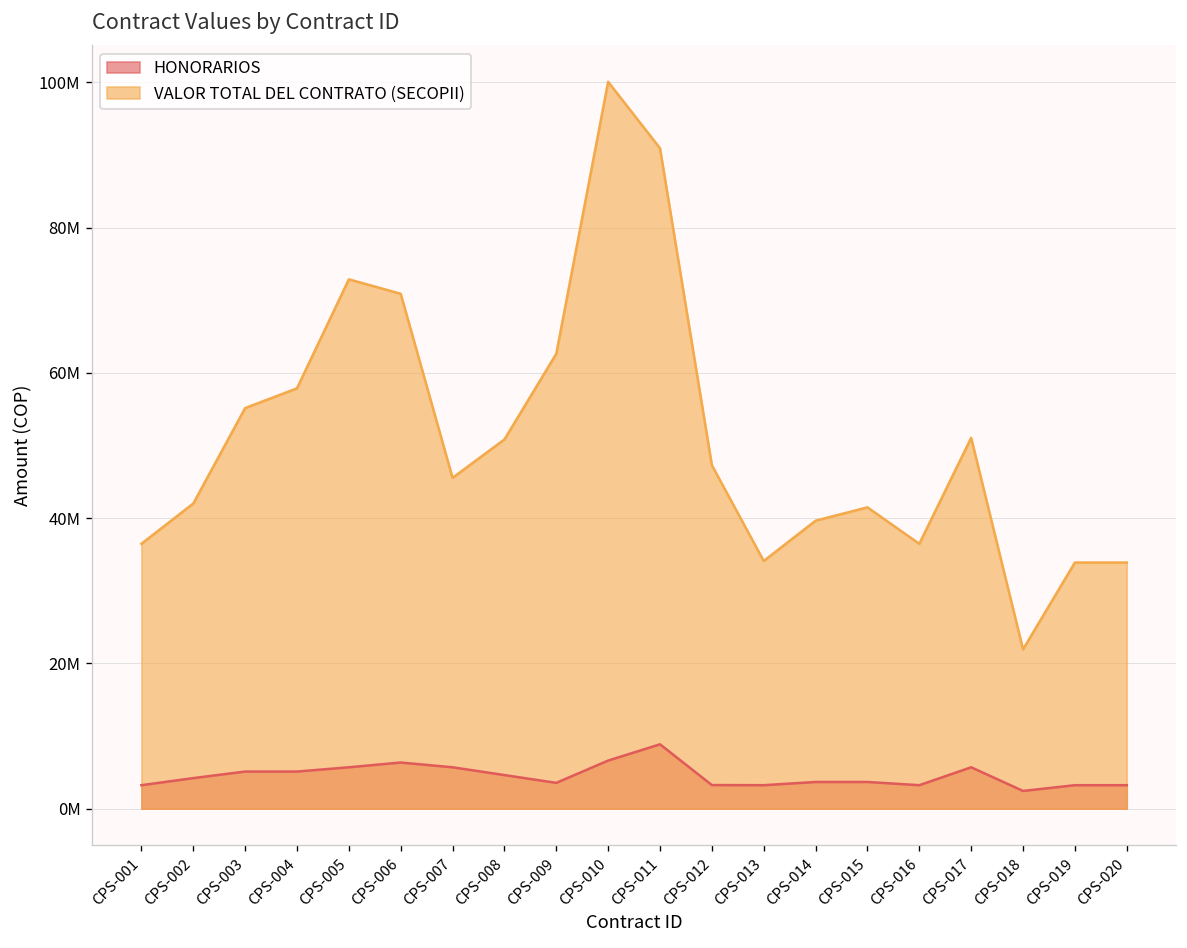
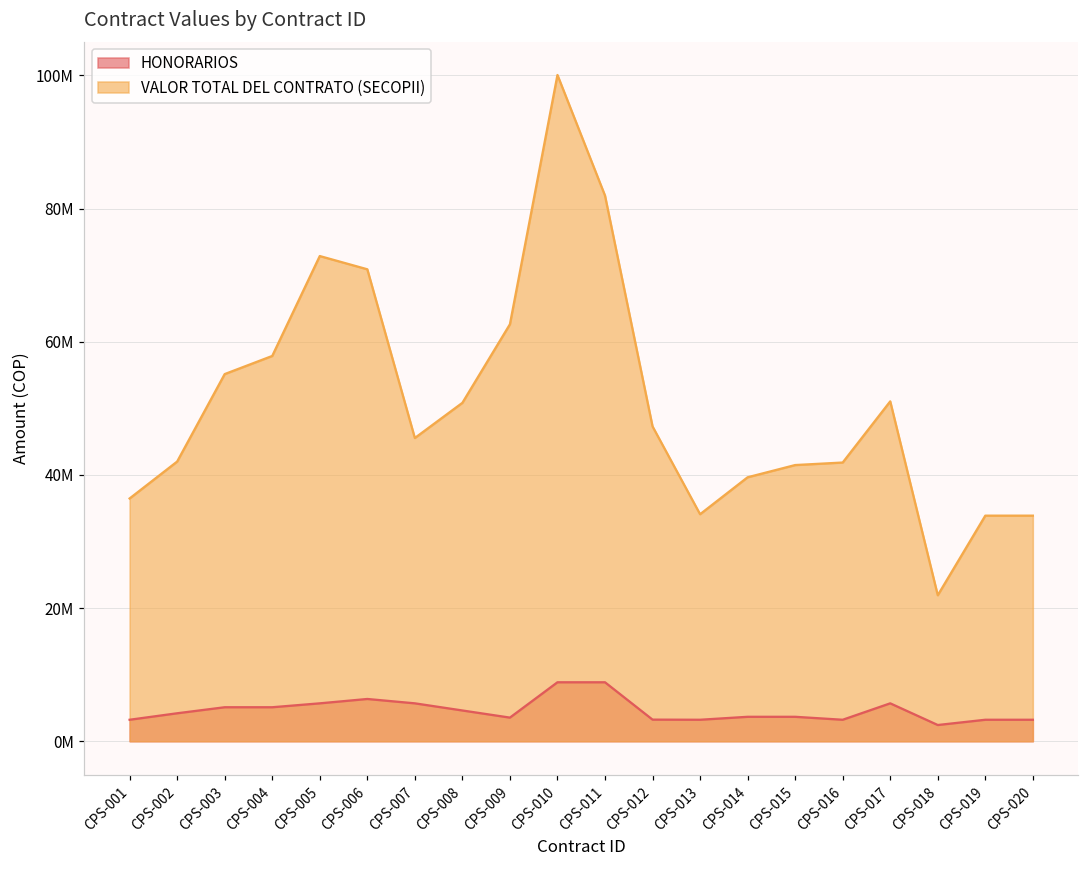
  {
    "HONORARIOS": {
      "CPS-001": 3000000,
      "CPS-002": 4000000,
      "CPS-003": 5000000,
      "CPS-004": 5000000,
      "CPS-005": 6000000,
      "CPS-006": 6000000,
      "CPS-007": 6000000,
      "CPS-008": 5000000,
      "CPS-009": 4000000,
-     "CPS-010": 7000000,
+     "CPS-010": 9000000,
      "CPS-011": 9000000,
      "CPS-012": 3000000,
      "CPS-013": 3000000,
      "CPS-014": 4000000,
      "CPS-015": 4000000,
      "CPS-016": 3000000,
      "CPS-017": 6000000,
      "CPS-018": 2000000,
      "CPS-019": 3000000,
      "CPS-020": 3000000
    },
    "VALOR TOTAL DEL CONTRATO (SECOPII)": {
      "CPS-001": 36000000,
      "CPS-002": 42000000,
      "CPS-003": 55000000,
      "CPS-004": 58000000,
      "CPS-005": 73000000,
      "CPS-006": 71000000,
      "CPS-007": 46000000,
      "CPS-008": 51000000,
      "CPS-009": 63000000,
      "CPS-010": 100000000,
-     "CPS-011": 91000000,
+     "CPS-011": 82000000,
      "CPS-012": 47000000,
      "CPS-013": 34000000,
      "CPS-014": 40000000,
      "CPS-015": 41000000,
-     "CPS-016": 36000000,
+     "CPS-016": 42000000,
      "CPS-017": 51000000,
      "CPS-018": 22000000,
      "CPS-019": 34000000,
      "CPS-020": 34000000
    }
  }
